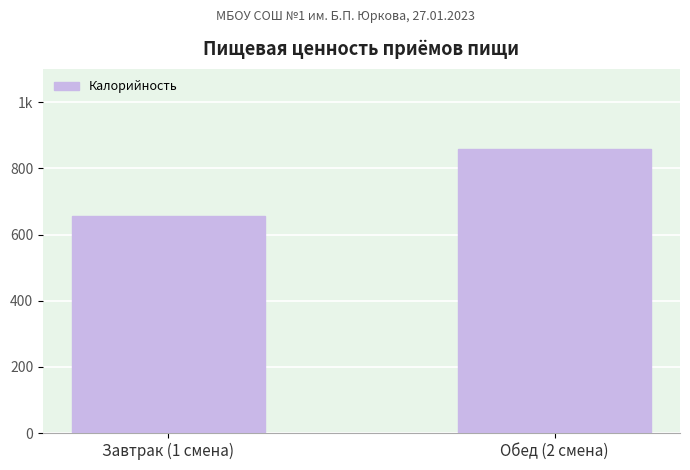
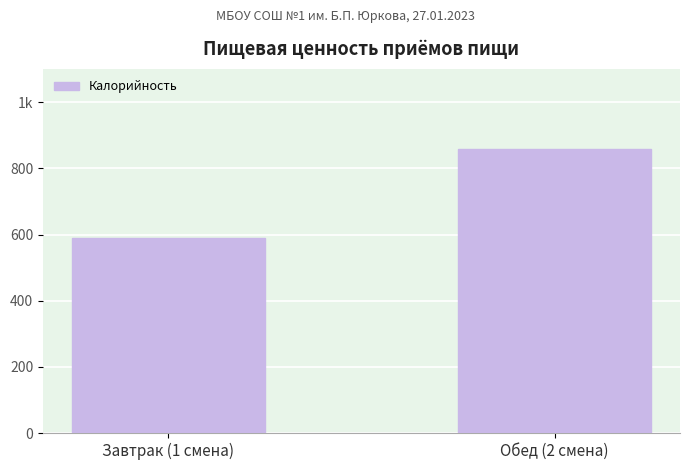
  {
-   "Завтрак (1 смена)": 660,
+   "Завтрак (1 смена)": 590,
    "Обед (2 смена)": 860
  }
